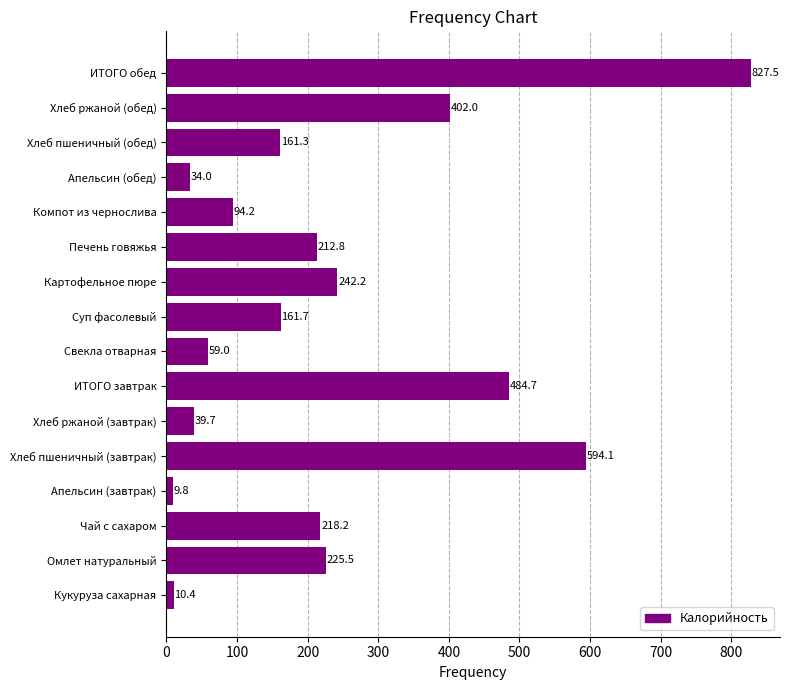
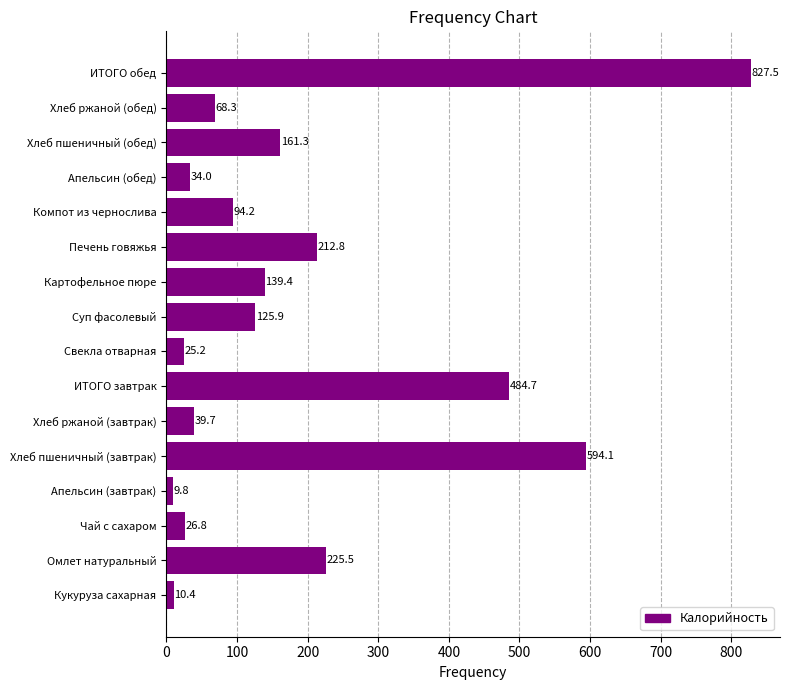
  {
    "ИТОГО обед": 827.5,
-   "Хлеб ржаной (обед)": 402.0,
+   "Хлеб ржаной (обед)": 68.3,
    "Хлеб пшеничный (обед)": 161.3,
    "Апельсин (обед)": 34.0,
    "Компот из чернослива": 94.2,
    "Печень говяжья": 212.8,
-   "Картофельное пюре": 242.2,
-   "Суп фасолевый": 161.7,
-   "Свекла отварная": 59.0,
+   "Картофельное пюре": 139.4,
+   "Суп фасолевый": 125.9,
+   "Свекла отварная": 25.2,
    "ИТОГО завтрак": 484.7,
    "Хлеб ржаной (завтрак)": 39.7,
    "Хлеб пшеничный (завтрак)": 594.1,
    "Апельсин (завтрак)": 9.8,
-   "Чай с сахаром": 218.2,
+   "Чай с сахаром": 26.8,
    "Омлет натуральный": 225.5,
    "Кукуруза сахарная": 10.4
  }
